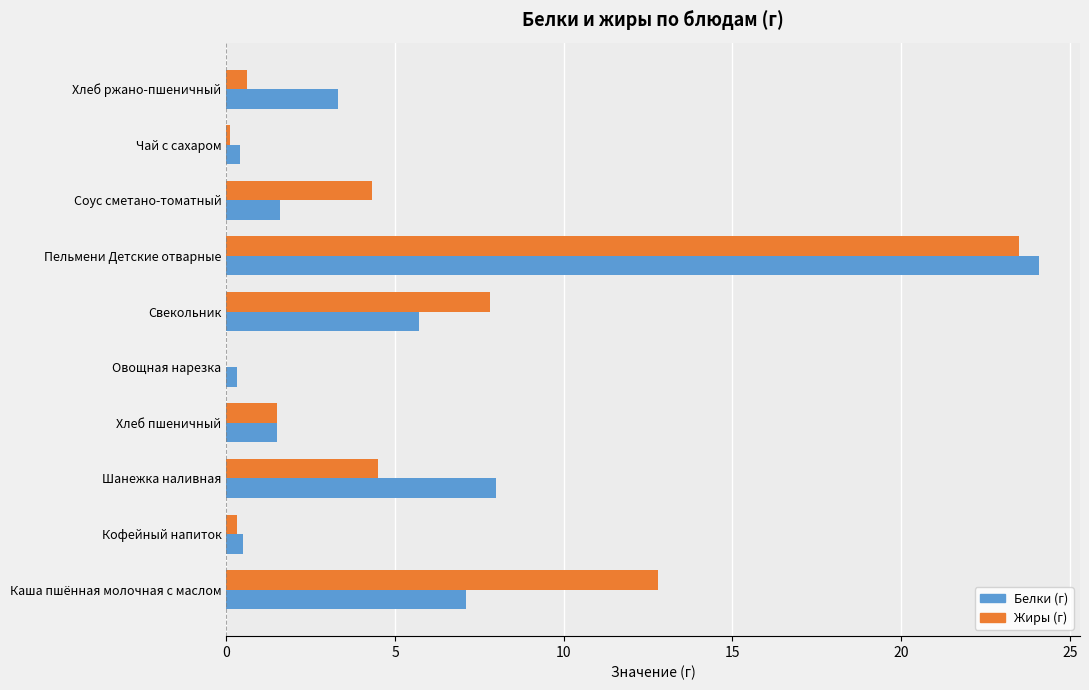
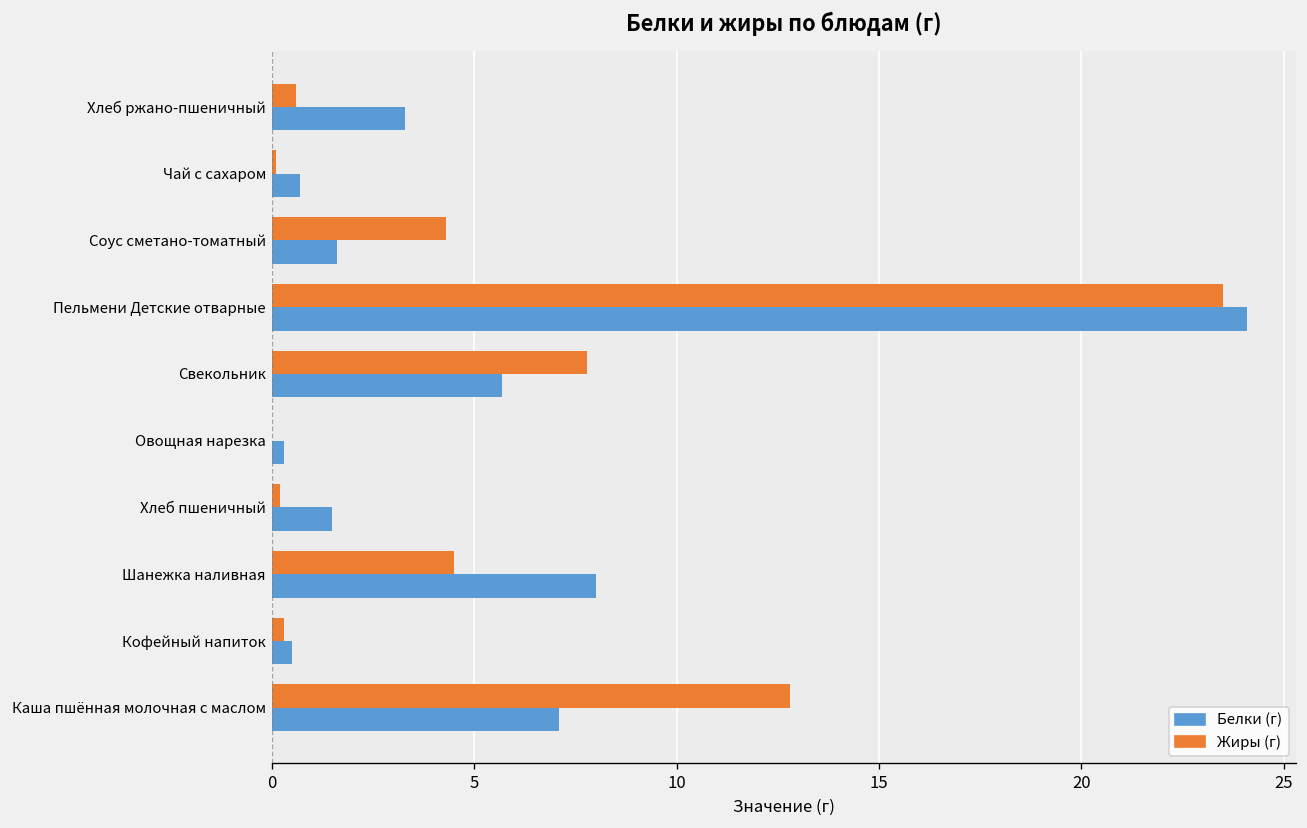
  {
    "Белки (г)": {
      "Хлеб ржано-пшеничный": 3.3,
-     "Чай с сахаром": 0.4,
+     "Чай с сахаром": 0.7,
      "Соус сметано-томатный": 1.6,
      "Пельмени Детские отварные": 24.1,
      "Свекольник": 5.7,
      "Овощная нарезка": 0.3,
      "Хлеб пшеничный": 1.5,
      "Шанежка наливная": 8.0,
      "Кофейный напиток": 0.5,
      "Каша пшённая молочная с маслом": 7.1
    },
    "Жиры (г)": {
      "Хлеб ржано-пшеничный": 0.6,
      "Чай с сахаром": 0.1,
      "Соус сметано-томатный": 4.3,
      "Пельмени Детские отварные": 23.5,
      "Свекольник": 7.8,
      "Овощная нарезка": 0.0,
-     "Хлеб пшеничный": 1.5,
+     "Хлеб пшеничный": 0.2,
      "Шанежка наливная": 4.5,
      "Кофейный напиток": 0.3,
      "Каша пшённая молочная с маслом": 12.8
    }
  }
